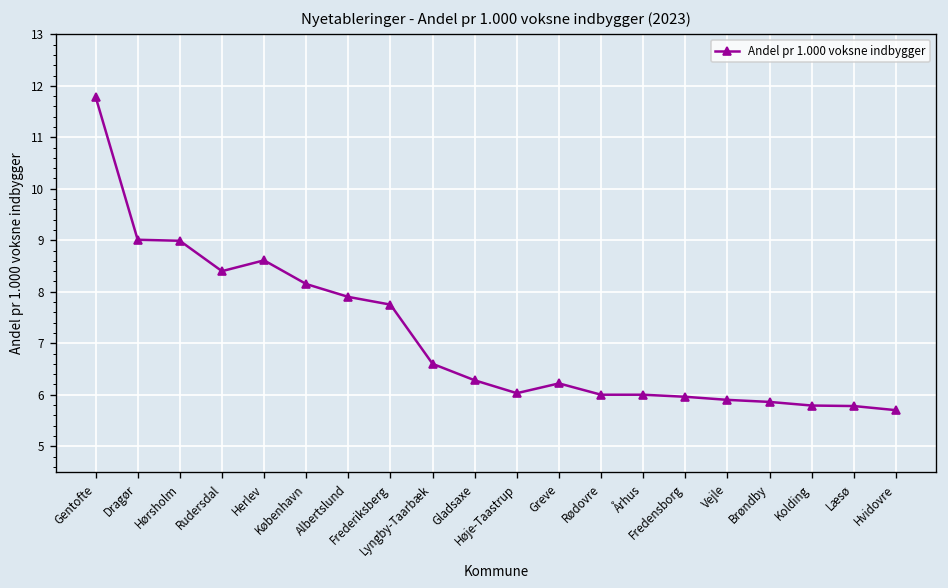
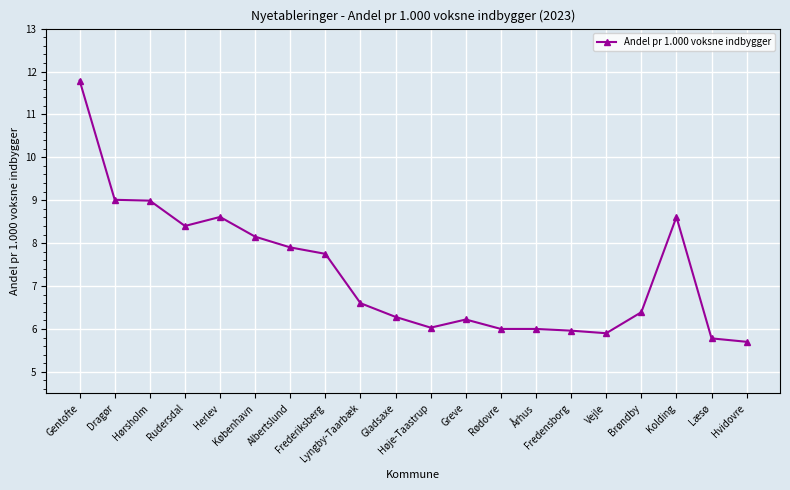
  {
    "Gentofte": 11.8,
    "Dragør": 9.0,
    "Hørsholm": 9.0,
    "Rudersdal": 8.4,
    "Herlev": 8.6,
    "København": 8.2,
    "Albertslund": 7.9,
    "Frederiksberg": 7.8,
    "Lyngby-Taarbæk": 6.6,
    "Gladsaxe": 6.3,
    "Høje-Taastrup": 6.0,
    "Greve": 6.2,
    "Rødovre": 6.0,
    "Århus": 6.0,
    "Fredensborg": 6.0,
    "Vejle": 5.9,
-   "Brøndby": 5.9,
-   "Kolding": 5.8,
+   "Brøndby": 6.4,
+   "Kolding": 8.6,
    "Læsø": 5.8,
    "Hvidovre": 5.7
  }
